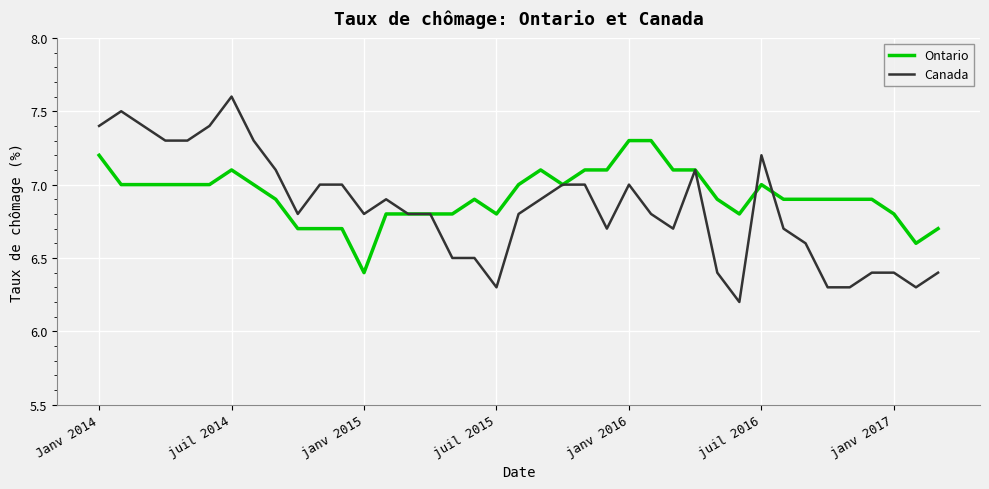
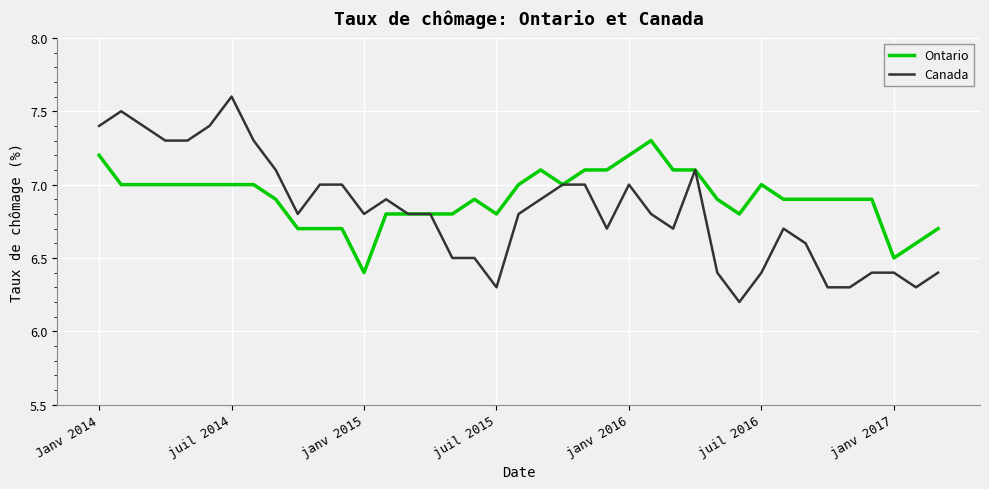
  {
    "Ontario": {
      "Janv 2014": 7.2,
-     "juil 2014": 7.1,
+     "juil 2014": 7.0,
      "janv 2015": 6.4,
      "juil 2015": 6.8,
-     "janv 2016": 7.3,
+     "janv 2016": 7.2,
      "juil 2016": 7.0,
-     "janv 2017": 6.8
+     "janv 2017": 6.5
    },
    "Canada": {
      "Janv 2014": 7.4,
      "juil 2014": 7.6,
      "janv 2015": 6.8,
      "juil 2015": 6.3,
      "janv 2016": 7.0,
-     "juil 2016": 7.2,
+     "juil 2016": 6.4,
      "janv 2017": 6.4
    }
  }
